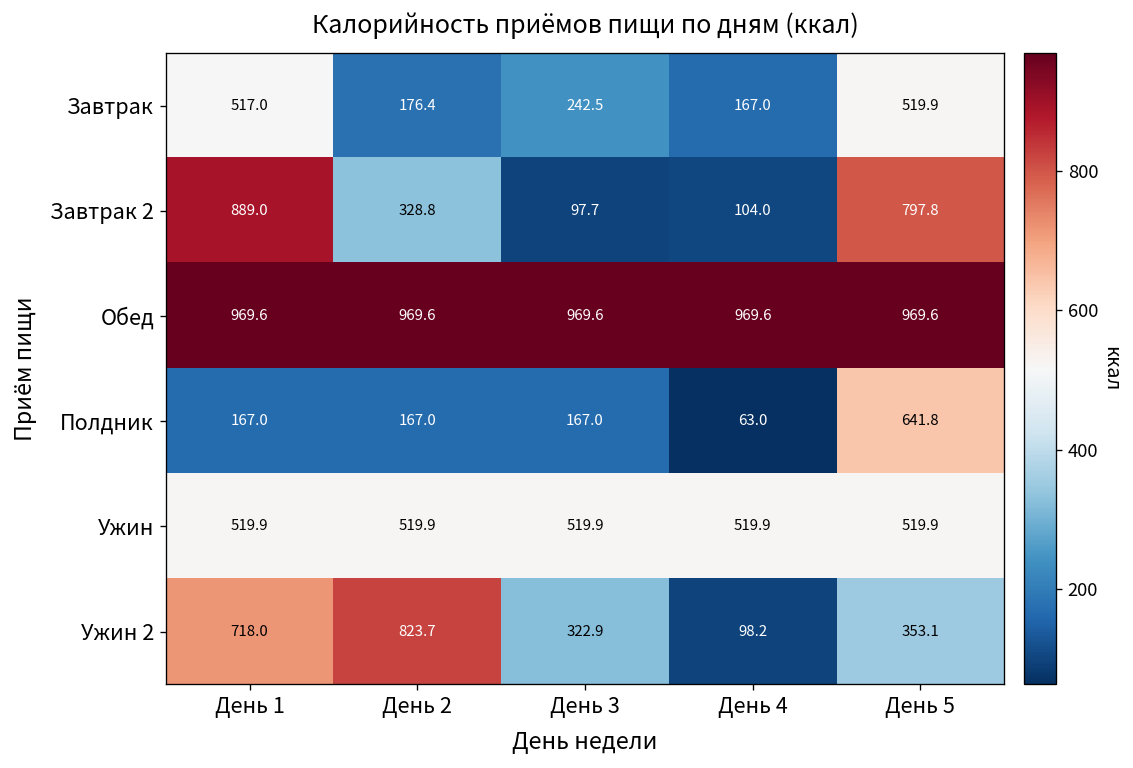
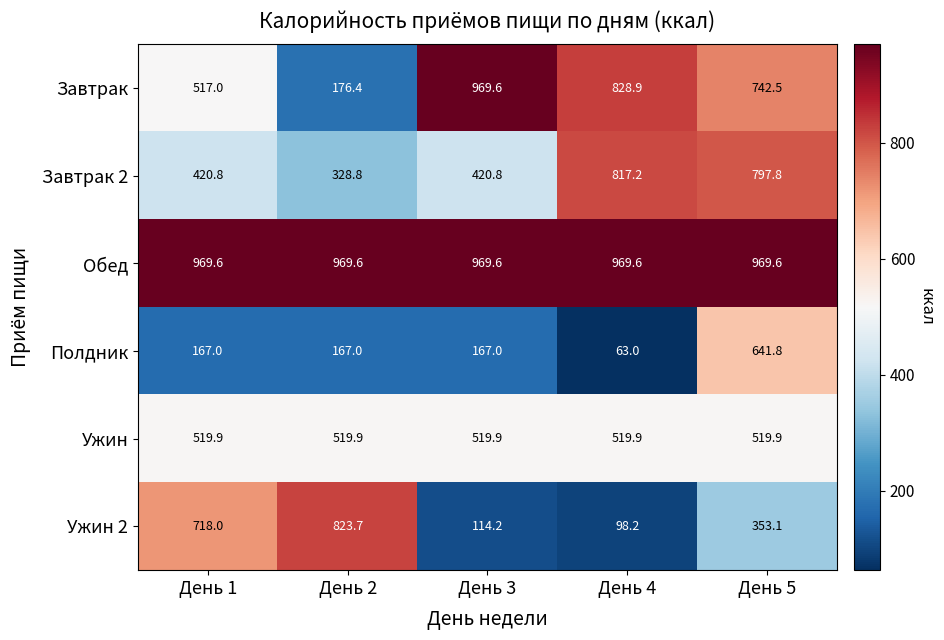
  {
    "Завтрак": {
      "День 1": 517.0,
      "День 2": 176.4,
-     "День 3": 242.5,
-     "День 4": 167.0,
-     "День 5": 519.9
+     "День 3": 969.6,
+     "День 4": 828.9,
+     "День 5": 742.5
    },
    "Завтрак 2": {
-     "День 1": 889.0,
+     "День 1": 420.8,
      "День 2": 328.8,
-     "День 3": 97.7,
-     "День 4": 104.0,
+     "День 3": 420.8,
+     "День 4": 817.2,
      "День 5": 797.8
    },
    "Обед": {
      "День 1": 969.6,
      "День 2": 969.6,
      "День 3": 969.6,
      "День 4": 969.6,
      "День 5": 969.6
    },
    "Полдник": {
      "День 1": 167.0,
      "День 2": 167.0,
      "День 3": 167.0,
      "День 4": 63.0,
      "День 5": 641.8
    },
    "Ужин": {
      "День 1": 519.9,
      "День 2": 519.9,
      "День 3": 519.9,
      "День 4": 519.9,
      "День 5": 519.9
    },
    "Ужин 2": {
      "День 1": 718.0,
      "День 2": 823.7,
-     "День 3": 322.9,
+     "День 3": 114.2,
      "День 4": 98.2,
      "День 5": 353.1
    }
  }
